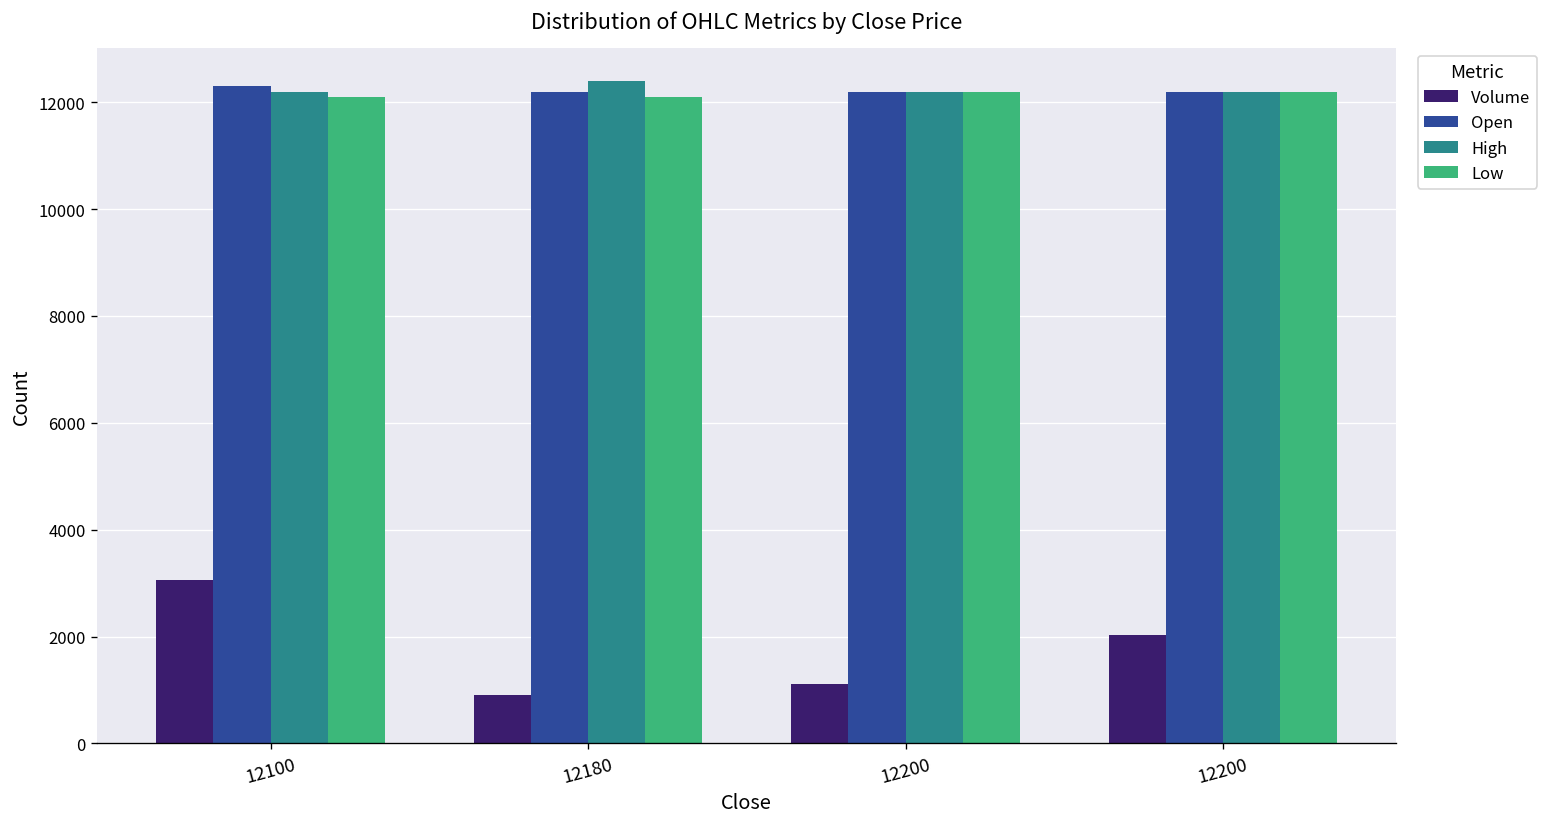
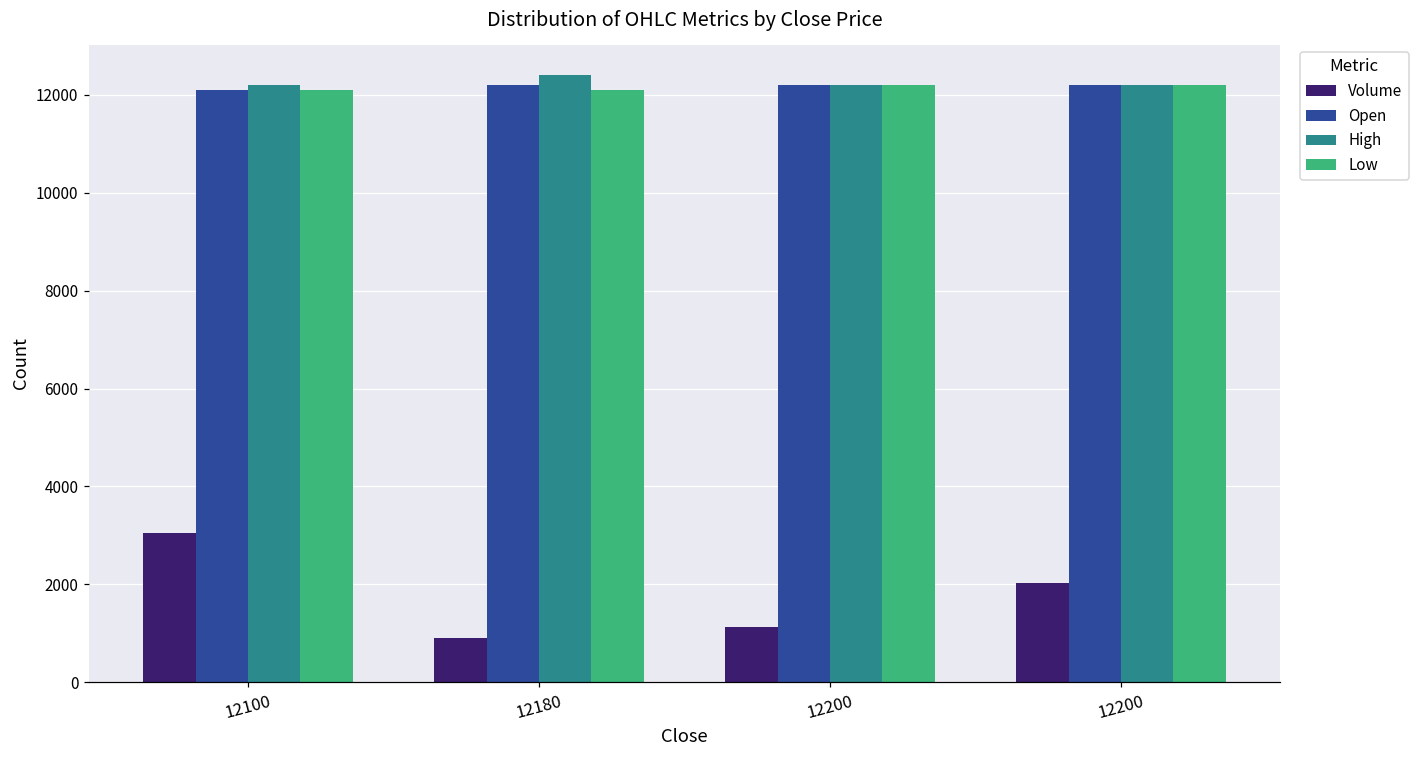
  {
    "Volume": {
      "12100": 3100,
      "12180": 900
    },
    "Open": {
-     "12100": 12300,
+     "12100": 12100,
      "12180": 12200
    }
  }
